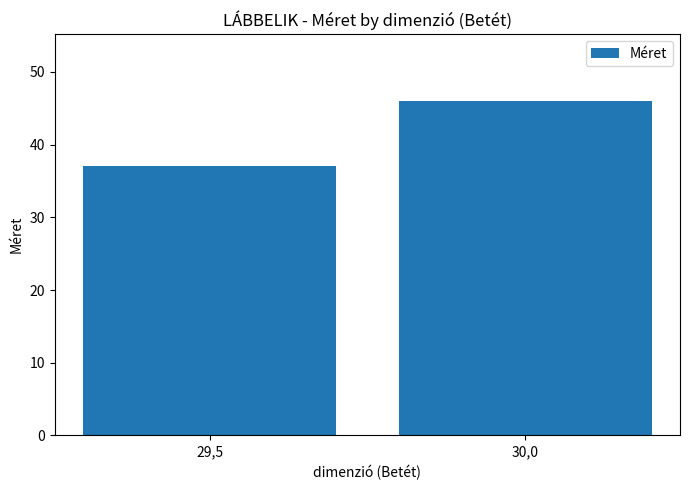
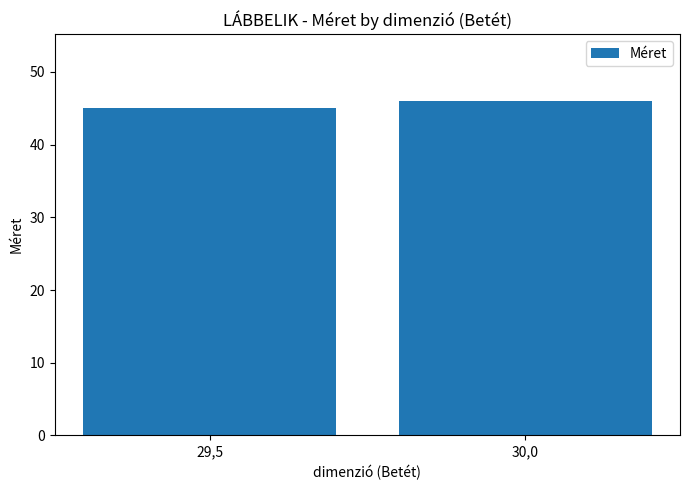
  {
-   "29,5": 37,
+   "29,5": 45,
    "30,0": 46
  }
